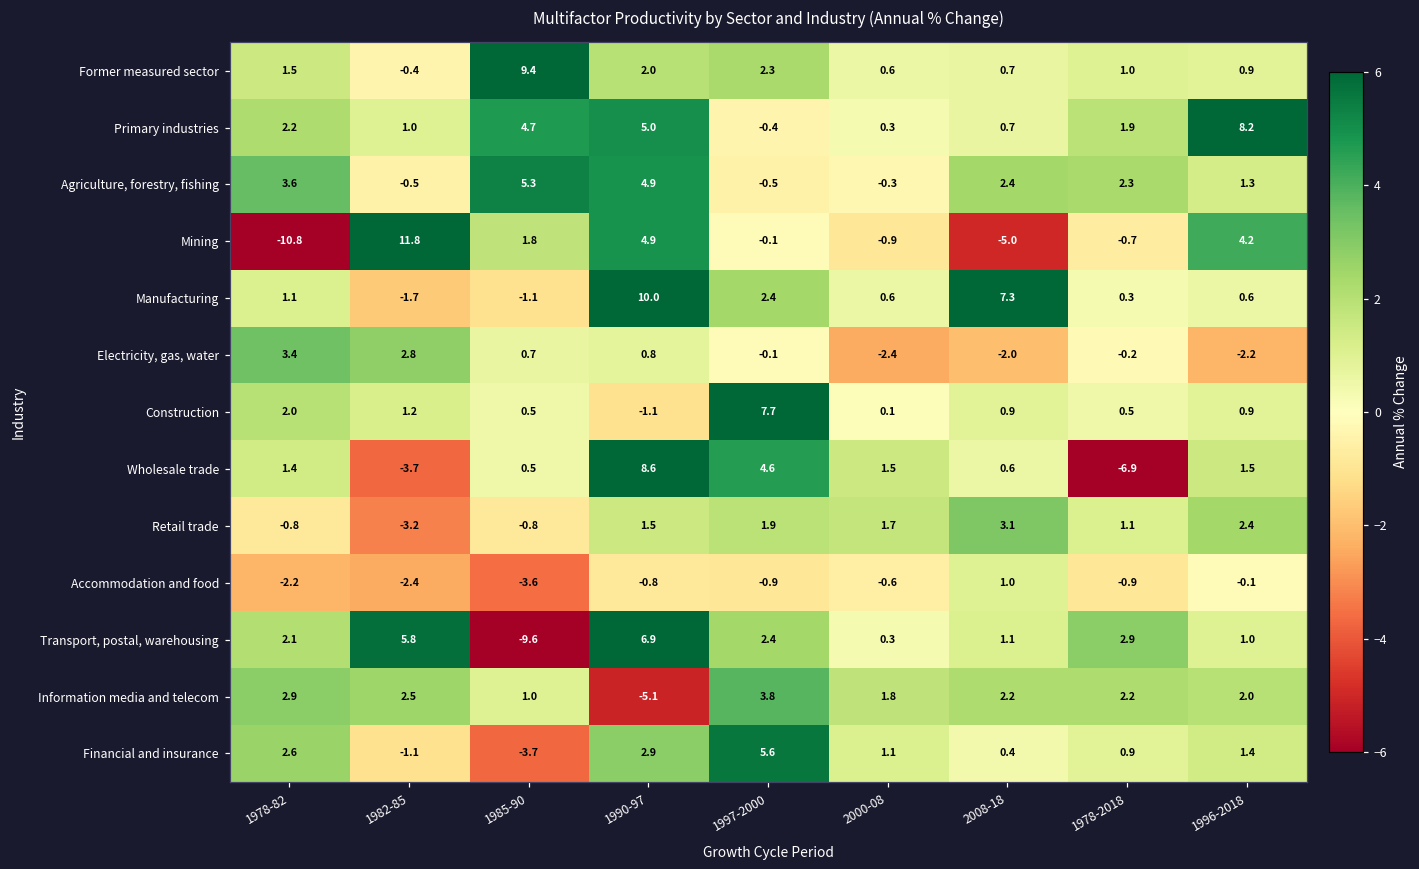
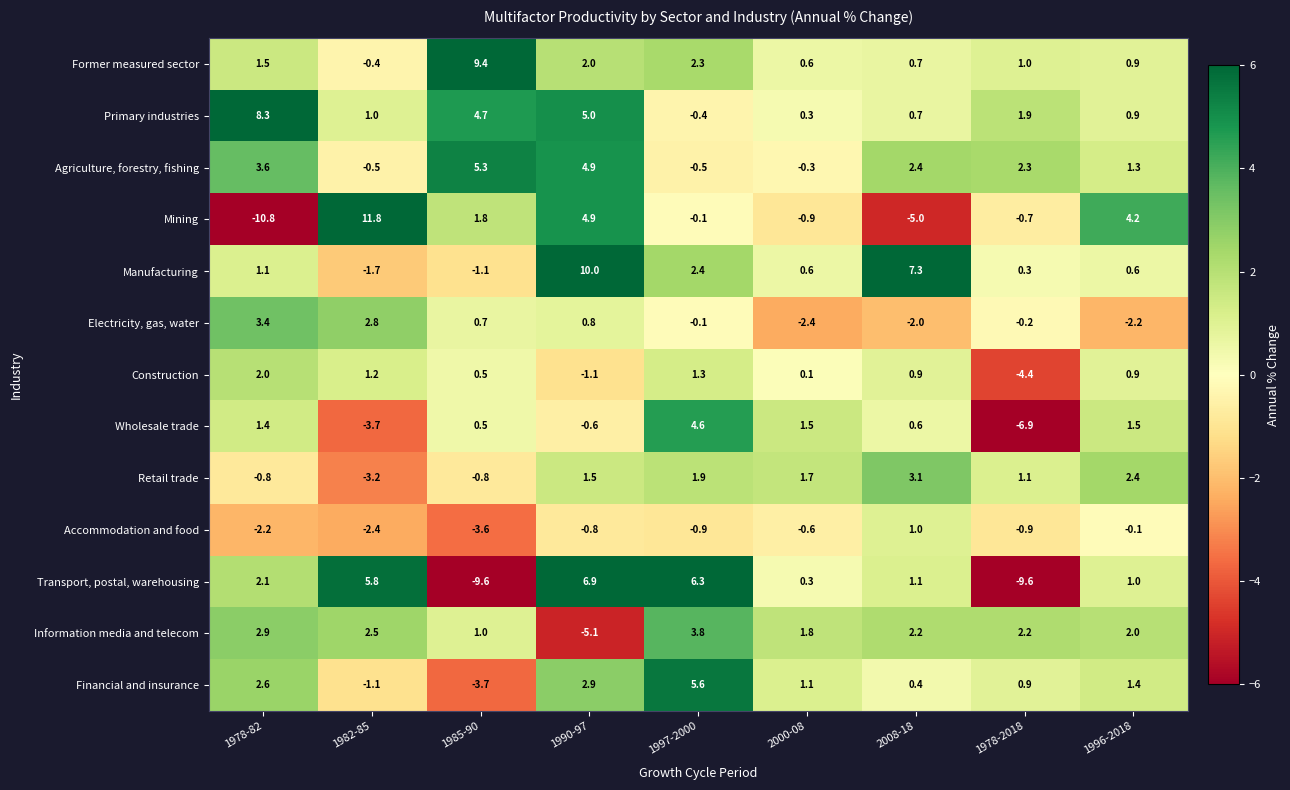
  {
    "Former measured sector": {
      "1978-82": 1.5,
      "1982-85": -0.4,
      "1985-90": 9.4,
      "1990-97": 2.0,
      "1997-2000": 2.3,
      "2000-08": 0.6,
      "2008-18": 0.7,
      "1978-2018": 1.0,
      "1996-2018": 0.9
    },
    "Primary industries": {
-     "1978-82": 2.2,
+     "1978-82": 8.3,
      "1982-85": 1.0,
      "1985-90": 4.7,
      "1990-97": 5.0,
      "1997-2000": -0.4,
      "2000-08": 0.3,
      "2008-18": 0.7,
      "1978-2018": 1.9,
-     "1996-2018": 8.2
+     "1996-2018": 0.9
    },
    "Agriculture, forestry, fishing": {
      "1978-82": 3.6,
      "1982-85": -0.5,
      "1985-90": 5.3,
      "1990-97": 4.9,
      "1997-2000": -0.5,
      "2000-08": -0.3,
      "2008-18": 2.4,
      "1978-2018": 2.3,
      "1996-2018": 1.3
    },
    "Mining": {
      "1978-82": -10.8,
      "1982-85": 11.8,
      "1985-90": 1.8,
      "1990-97": 4.9,
      "1997-2000": -0.1,
      "2000-08": -0.9,
      "2008-18": -5.0,
      "1978-2018": -0.7,
      "1996-2018": 4.2
    },
    "Manufacturing": {
      "1978-82": 1.1,
      "1982-85": -1.7,
      "1985-90": -1.1,
      "1990-97": 10.0,
      "1997-2000": 2.4,
      "2000-08": 0.6,
      "2008-18": 7.3,
      "1978-2018": 0.3,
      "1996-2018": 0.6
    },
    "Electricity, gas, water": {
      "1978-82": 3.4,
      "1982-85": 2.8,
      "1985-90": 0.7,
      "1990-97": 0.8,
      "1997-2000": -0.1,
      "2000-08": -2.4,
      "2008-18": -2.0,
      "1978-2018": -0.2,
      "1996-2018": -2.2
    },
    "Construction": {
      "1978-82": 2.0,
      "1982-85": 1.2,
      "1985-90": 0.5,
      "1990-97": -1.1,
-     "1997-2000": 7.7,
+     "1997-2000": 1.3,
      "2000-08": 0.1,
      "2008-18": 0.9,
-     "1978-2018": 0.5,
+     "1978-2018": -4.4,
      "1996-2018": 0.9
    },
    "Wholesale trade": {
      "1978-82": 1.4,
      "1982-85": -3.7,
      "1985-90": 0.5,
-     "1990-97": 8.6,
+     "1990-97": -0.6,
      "1997-2000": 4.6,
      "2000-08": 1.5,
      "2008-18": 0.6,
      "1978-2018": -6.9,
      "1996-2018": 1.5
    },
    "Retail trade": {
      "1978-82": -0.8,
      "1982-85": -3.2,
      "1985-90": -0.8,
      "1990-97": 1.5,
      "1997-2000": 1.9,
      "2000-08": 1.7,
      "2008-18": 3.1,
      "1978-2018": 1.1,
      "1996-2018": 2.4
    },
    "Accommodation and food": {
      "1978-82": -2.2,
      "1982-85": -2.4,
      "1985-90": -3.6,
      "1990-97": -0.8,
      "1997-2000": -0.9,
      "2000-08": -0.6,
      "2008-18": 1.0,
      "1978-2018": -0.9,
      "1996-2018": -0.1
    },
    "Transport, postal, warehousing": {
      "1978-82": 2.1,
      "1982-85": 5.8,
      "1985-90": -9.6,
      "1990-97": 6.9,
-     "1997-2000": 2.4,
+     "1997-2000": 6.3,
      "2000-08": 0.3,
      "2008-18": 1.1,
-     "1978-2018": 2.9,
+     "1978-2018": -9.6,
      "1996-2018": 1.0
    },
    "Information media and telecom": {
      "1978-82": 2.9,
      "1982-85": 2.5,
      "1985-90": 1.0,
      "1990-97": -5.1,
      "1997-2000": 3.8,
      "2000-08": 1.8,
      "2008-18": 2.2,
      "1978-2018": 2.2,
      "1996-2018": 2.0
    },
    "Financial and insurance": {
      "1978-82": 2.6,
      "1982-85": -1.1,
      "1985-90": -3.7,
      "1990-97": 2.9,
      "1997-2000": 5.6,
      "2000-08": 1.1,
      "2008-18": 0.4,
      "1978-2018": 0.9,
      "1996-2018": 1.4
    }
  }
